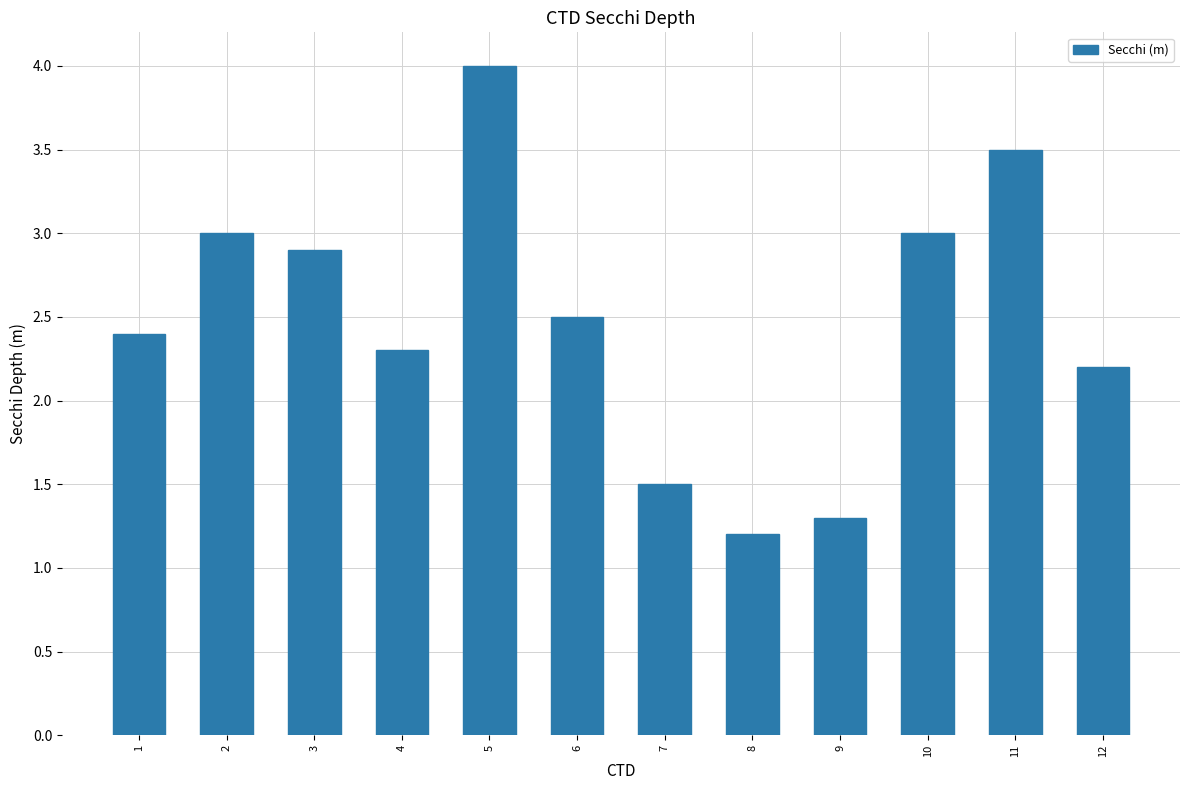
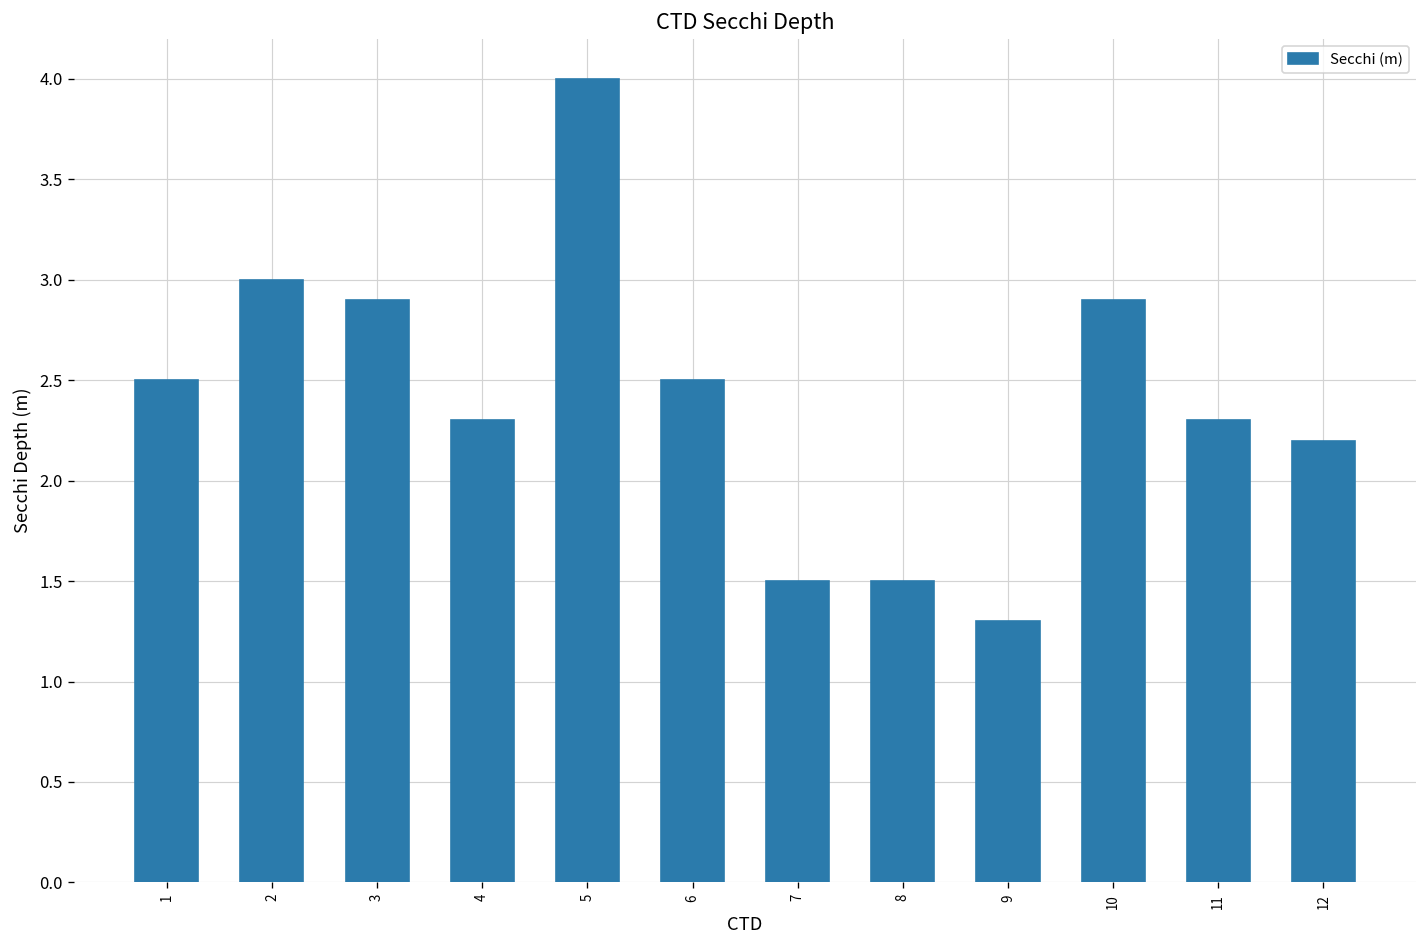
  {
-   "1": 2.4,
+   "1": 2.5,
    "2": 3.0,
    "3": 2.9,
    "4": 2.3,
    "5": 4.0,
    "6": 2.5,
    "7": 1.5,
-   "8": 1.2,
+   "8": 1.5,
    "9": 1.3,
-   "10": 3.0,
-   "11": 3.5,
+   "10": 2.9,
+   "11": 2.3,
    "12": 2.2
  }
